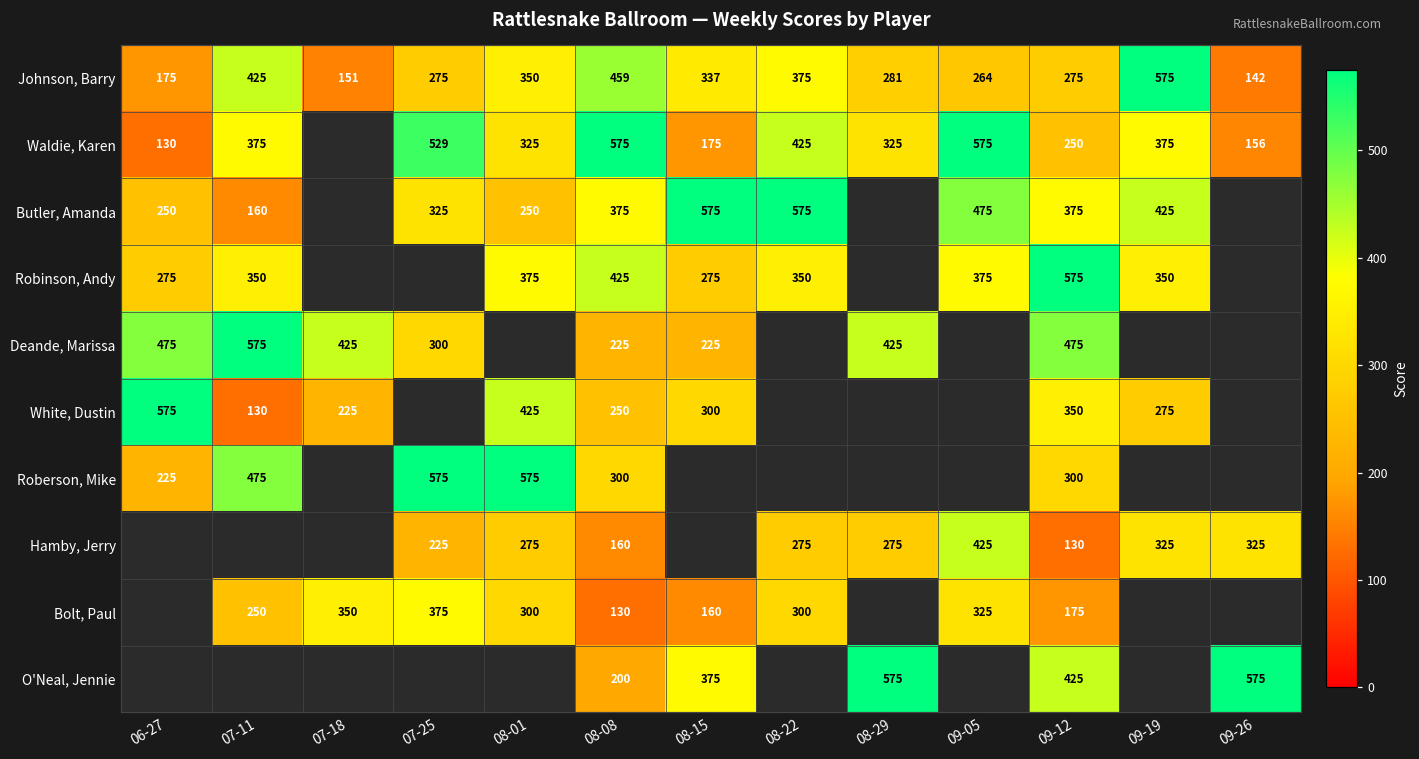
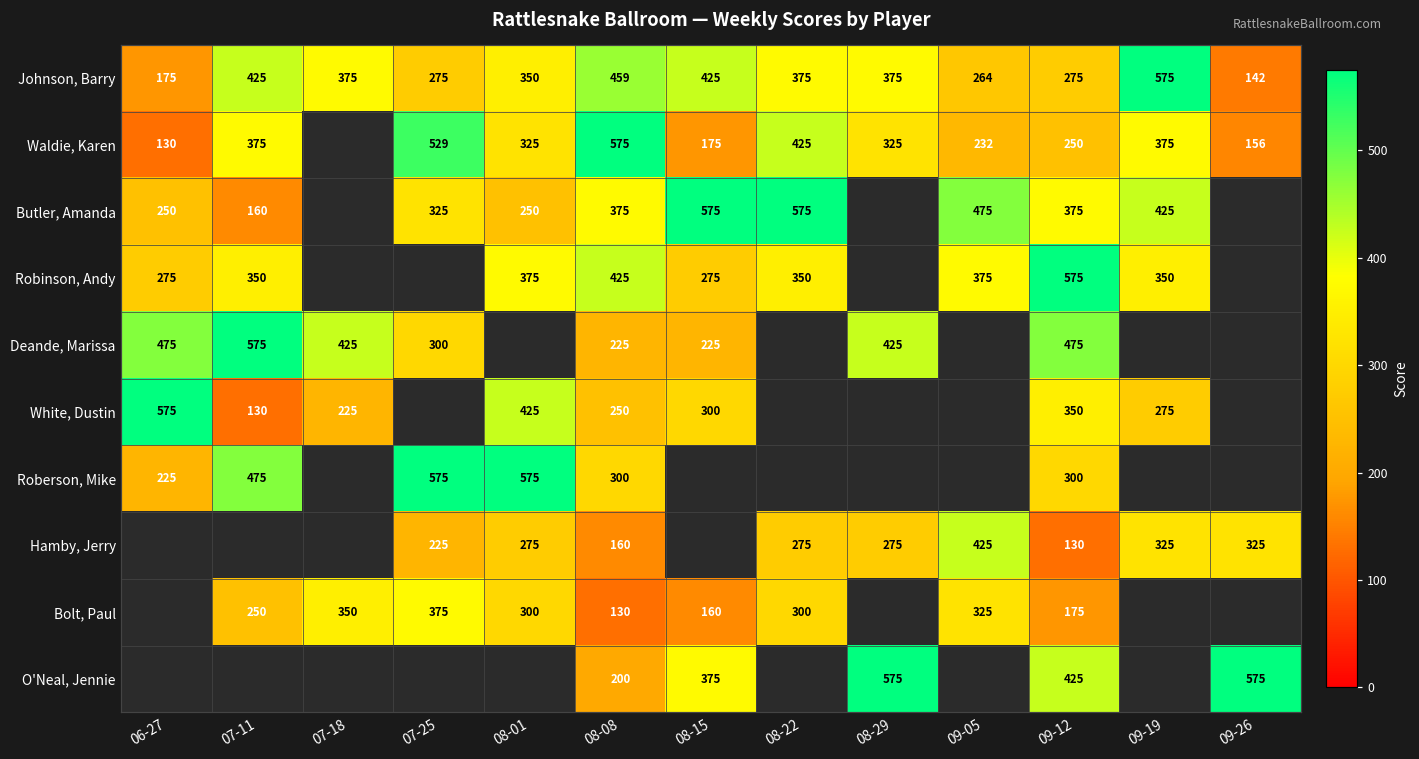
  {
    "Johnson, Barry": {
      "06-27": 175,
      "07-11": 425,
-     "07-18": 151,
+     "07-18": 375,
      "07-25": 275,
      "08-01": 350,
      "08-08": 459,
-     "08-15": 337,
+     "08-15": 425,
      "08-22": 375,
-     "08-29": 281,
+     "08-29": 375,
      "09-05": 264,
      "09-12": 275,
      "09-19": 575,
      "09-26": 142
    },
    "Waldie, Karen": {
      "06-27": 130,
      "07-11": 375,
      "07-25": 529,
      "08-01": 325,
      "08-08": 575,
      "08-15": 175,
      "08-22": 425,
      "08-29": 325,
-     "09-05": 575,
+     "09-05": 232,
      "09-12": 250,
      "09-19": 375,
      "09-26": 156
    },
    "Butler, Amanda": {
      "06-27": 250,
      "07-11": 160,
      "07-25": 325,
      "08-01": 250,
      "08-08": 375,
      "08-15": 575,
      "08-22": 575,
      "09-05": 475,
      "09-12": 375,
      "09-19": 425
    },
    "Robinson, Andy": {
      "06-27": 275,
      "07-11": 350,
      "08-01": 375,
      "08-08": 425,
      "08-15": 275,
      "08-22": 350,
      "09-05": 375,
      "09-12": 575,
      "09-19": 350
    },
    "Deande, Marissa": {
      "06-27": 475,
      "07-11": 575,
      "07-18": 425,
      "07-25": 300,
      "08-08": 225,
      "08-15": 225,
      "08-29": 425,
      "09-12": 475
    },
    "White, Dustin": {
      "06-27": 575,
      "07-11": 130,
      "07-18": 225,
      "08-01": 425,
      "08-08": 250,
      "08-15": 300,
      "09-12": 350,
      "09-19": 275
    },
    "Roberson, Mike": {
      "06-27": 225,
      "07-11": 475,
      "07-25": 575,
      "08-01": 575,
      "08-08": 300,
      "09-12": 300
    },
    "Hamby, Jerry": {
      "07-25": 225,
      "08-01": 275,
      "08-08": 160,
      "08-22": 275,
      "08-29": 275,
      "09-05": 425,
      "09-12": 130,
      "09-19": 325,
      "09-26": 325
    },
    "Bolt, Paul": {
      "07-11": 250,
      "07-18": 350,
      "07-25": 375,
      "08-01": 300,
      "08-08": 130,
      "08-15": 160,
      "08-22": 300,
      "09-05": 325,
      "09-12": 175
    },
    "O'Neal, Jennie": {
      "08-08": 200,
      "08-15": 375,
      "08-29": 575,
      "09-12": 425,
      "09-26": 575
    }
  }
